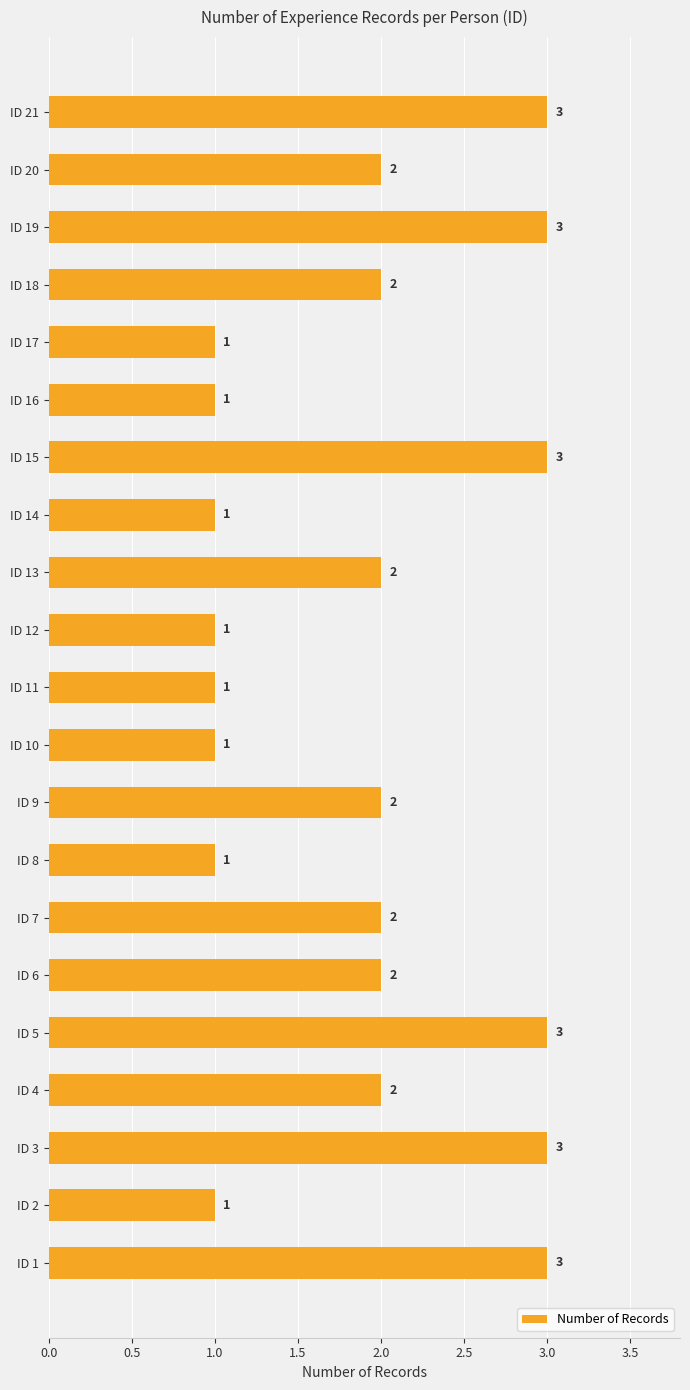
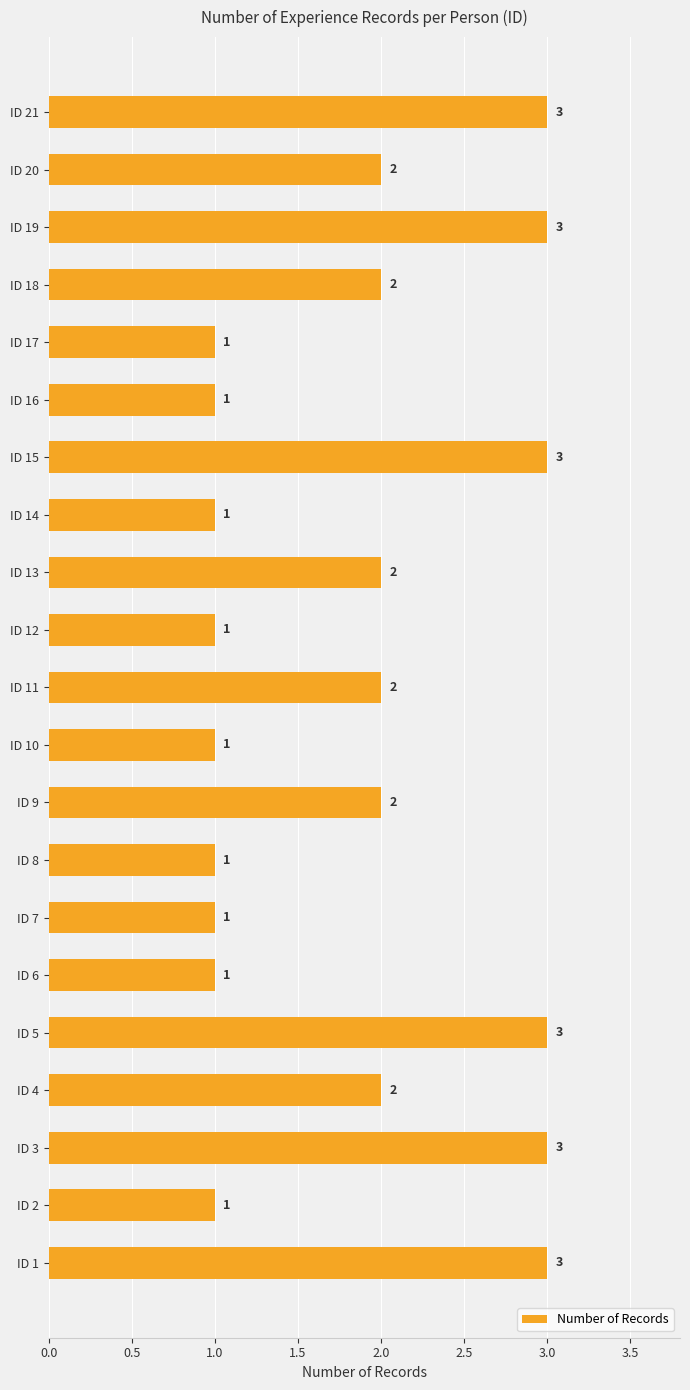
  {
    "ID 21": 3,
    "ID 20": 2,
    "ID 19": 3,
    "ID 18": 2,
    "ID 17": 1,
    "ID 16": 1,
    "ID 15": 3,
    "ID 14": 1,
    "ID 13": 2,
    "ID 12": 1,
-   "ID 11": 1,
+   "ID 11": 2,
    "ID 10": 1,
    "ID 9": 2,
    "ID 8": 1,
-   "ID 7": 2,
-   "ID 6": 2,
+   "ID 7": 1,
+   "ID 6": 1,
    "ID 5": 3,
    "ID 4": 2,
    "ID 3": 3,
    "ID 2": 1,
    "ID 1": 3
  }
